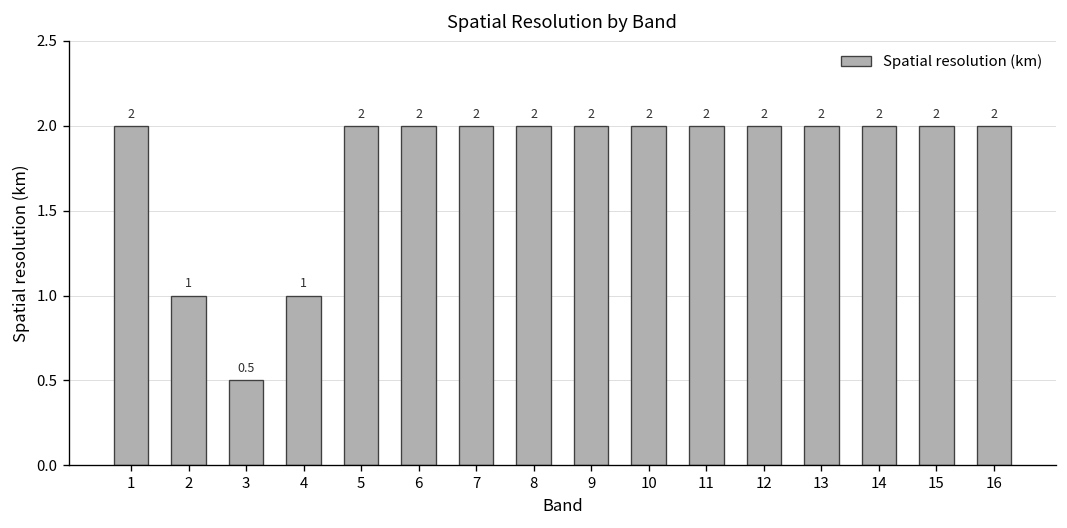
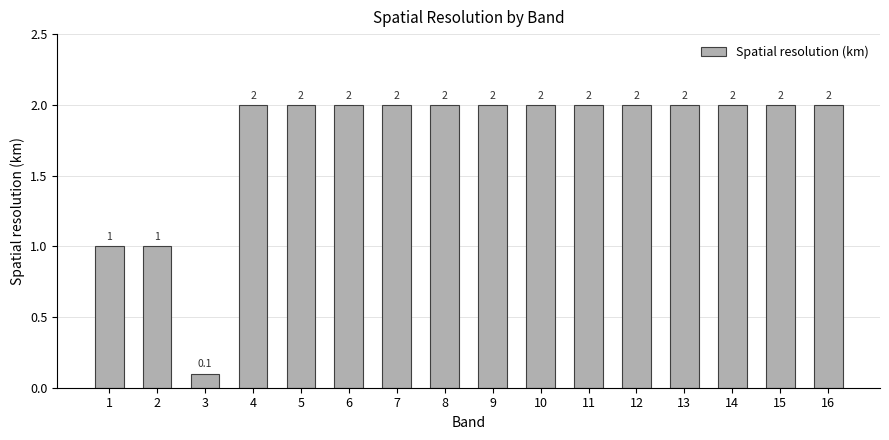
  {
-   "1": 2,
+   "1": 1,
    "2": 1,
-   "3": 0.5,
-   "4": 1,
+   "3": 0.1,
+   "4": 2,
    "5": 2,
    "6": 2,
    "7": 2,
    "8": 2,
    "9": 2,
    "10": 2,
    "11": 2,
    "12": 2,
    "13": 2,
    "14": 2,
    "15": 2,
    "16": 2
  }
